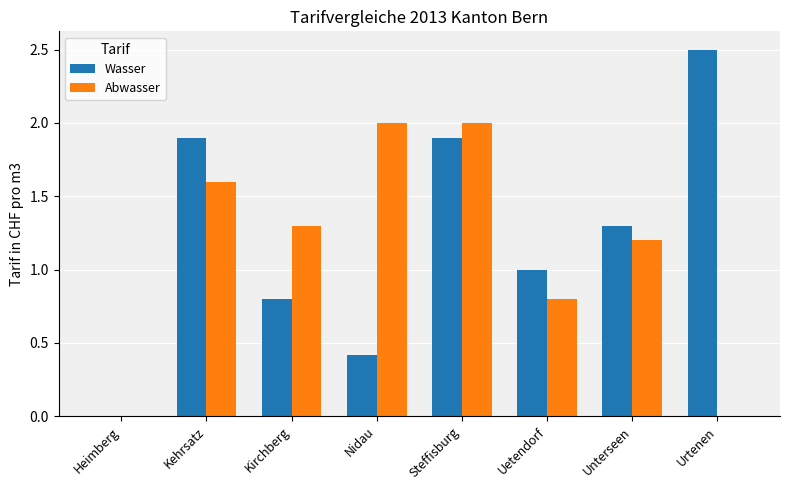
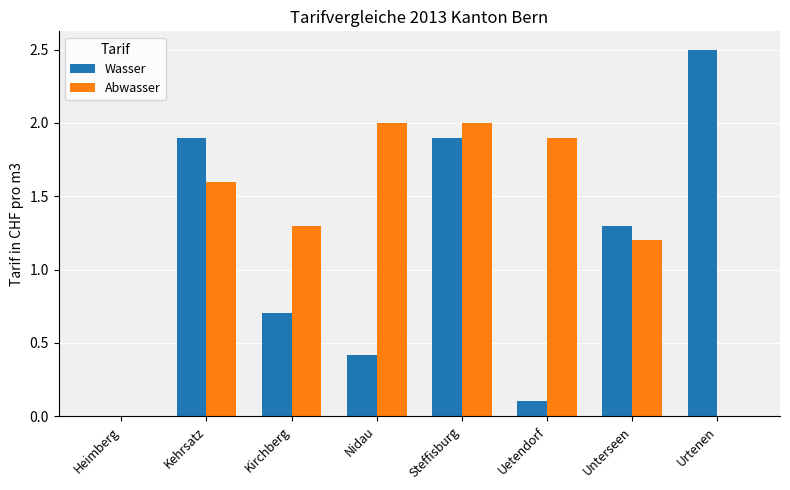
  {
    "Wasser": {
      "Heimberg": 0.0,
      "Kehrsatz": 1.9,
-     "Kirchberg": 0.8,
+     "Kirchberg": 0.7,
      "Nidau": 0.42,
      "Steffisburg": 1.9,
-     "Uetendorf": 1.0,
+     "Uetendorf": 0.1,
      "Unterseen": 1.3,
      "Urtenen": 2.5
    },
    "Abwasser": {
      "Heimberg": 0.0,
      "Kehrsatz": 1.6,
      "Kirchberg": 1.3,
      "Nidau": 2.0,
      "Steffisburg": 2.0,
-     "Uetendorf": 0.8,
+     "Uetendorf": 1.9,
      "Unterseen": 1.2,
      "Urtenen": 0.0
    }
  }
